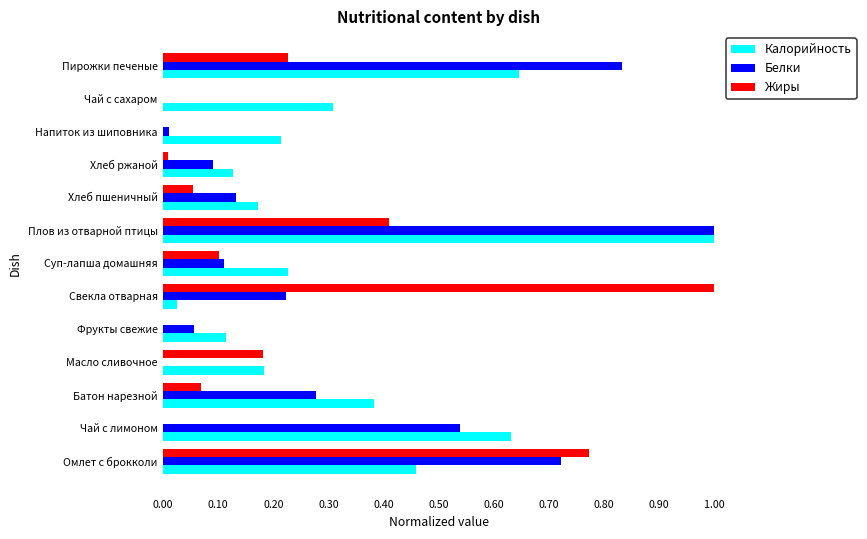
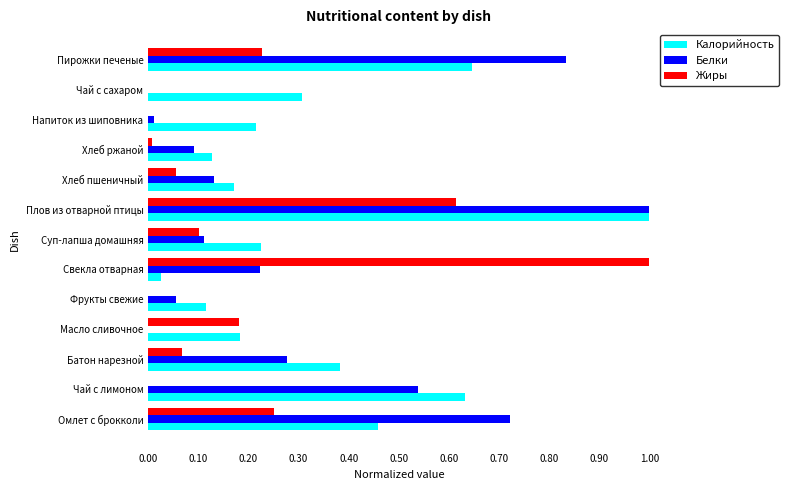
  {
    "Калорийность": {
      "Пирожки печеные": 0.65,
      "Чай с сахаром": 0.31,
      "Напиток из шиповника": 0.21,
      "Хлеб ржаной": 0.13,
      "Хлеб пшеничный": 0.17,
      "Плов из отварной птицы": 1.00,
      "Суп-лапша домашняя": 0.23,
      "Свекла отварная": 0.02,
      "Фрукты свежие": 0.11,
      "Масло сливочное": 0.18,
      "Батон нарезной": 0.38,
      "Чай с лимоном": 0.63,
      "Омлет с брокколи": 0.46
    },
    "Белки": {
      "Пирожки печеные": 0.83,
      "Чай с сахаром": 0.00,
      "Напиток из шиповника": 0.01,
      "Хлеб ржаной": 0.09,
      "Хлеб пшеничный": 0.13,
      "Плов из отварной птицы": 1.00,
      "Суп-лапша домашняя": 0.11,
      "Свекла отварная": 0.22,
      "Фрукты свежие": 0.06,
      "Масло сливочное": 0.00,
      "Батон нарезной": 0.28,
      "Чай с лимоном": 0.54,
      "Омлет с брокколи": 0.72
    },
    "Жиры": {
      "Пирожки печеные": 0.23,
      "Чай с сахаром": 0.00,
      "Напиток из шиповника": 0.00,
      "Хлеб ржаной": 0.01,
      "Хлеб пшеничный": 0.05,
-     "Плов из отварной птицы": 0.41,
+     "Плов из отварной птицы": 0.61,
      "Суп-лапша домашняя": 0.10,
      "Свекла отварная": 1.00,
      "Фрукты свежие": 0.00,
      "Масло сливочное": 0.18,
      "Батон нарезной": 0.07,
      "Чай с лимоном": 0.00,
-     "Омлет с брокколи": 0.77
+     "Омлет с брокколи": 0.25
    }
  }
